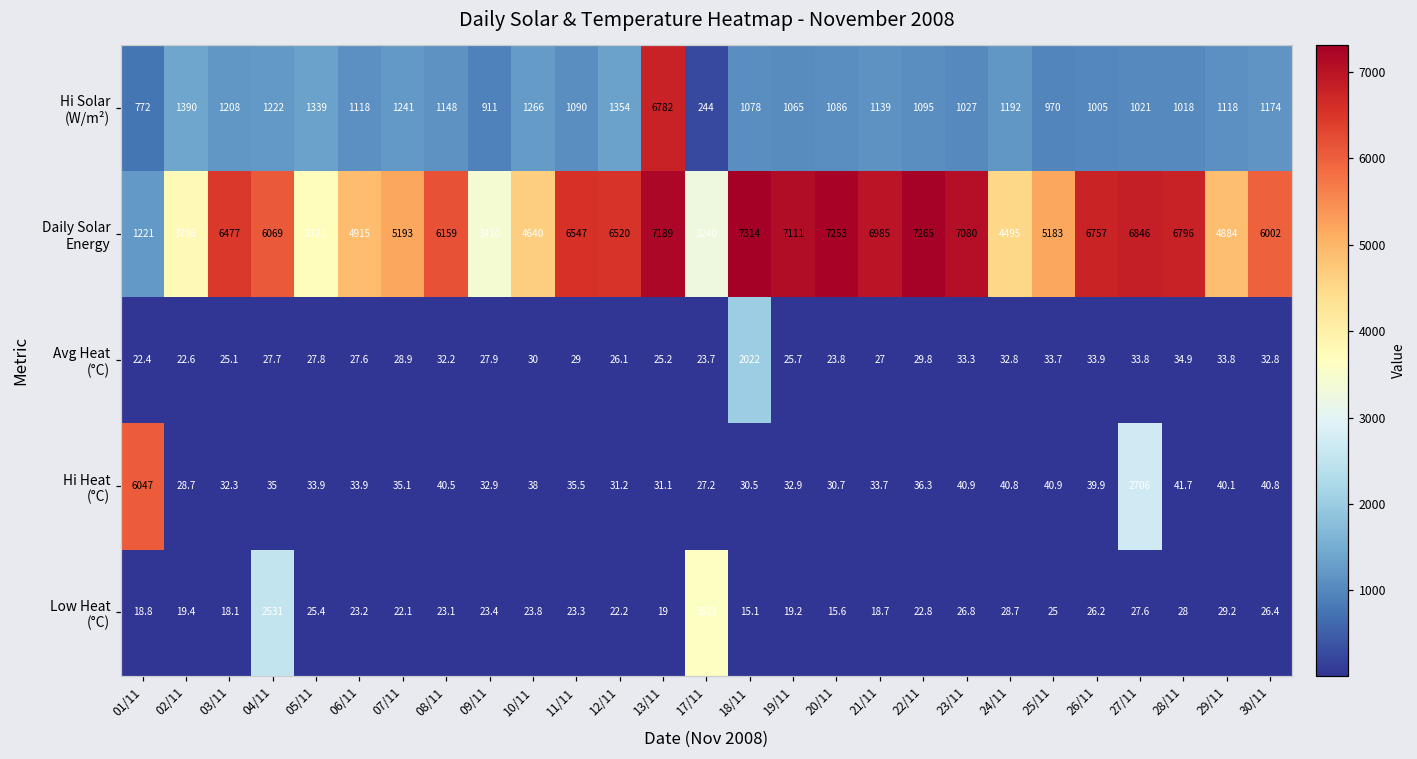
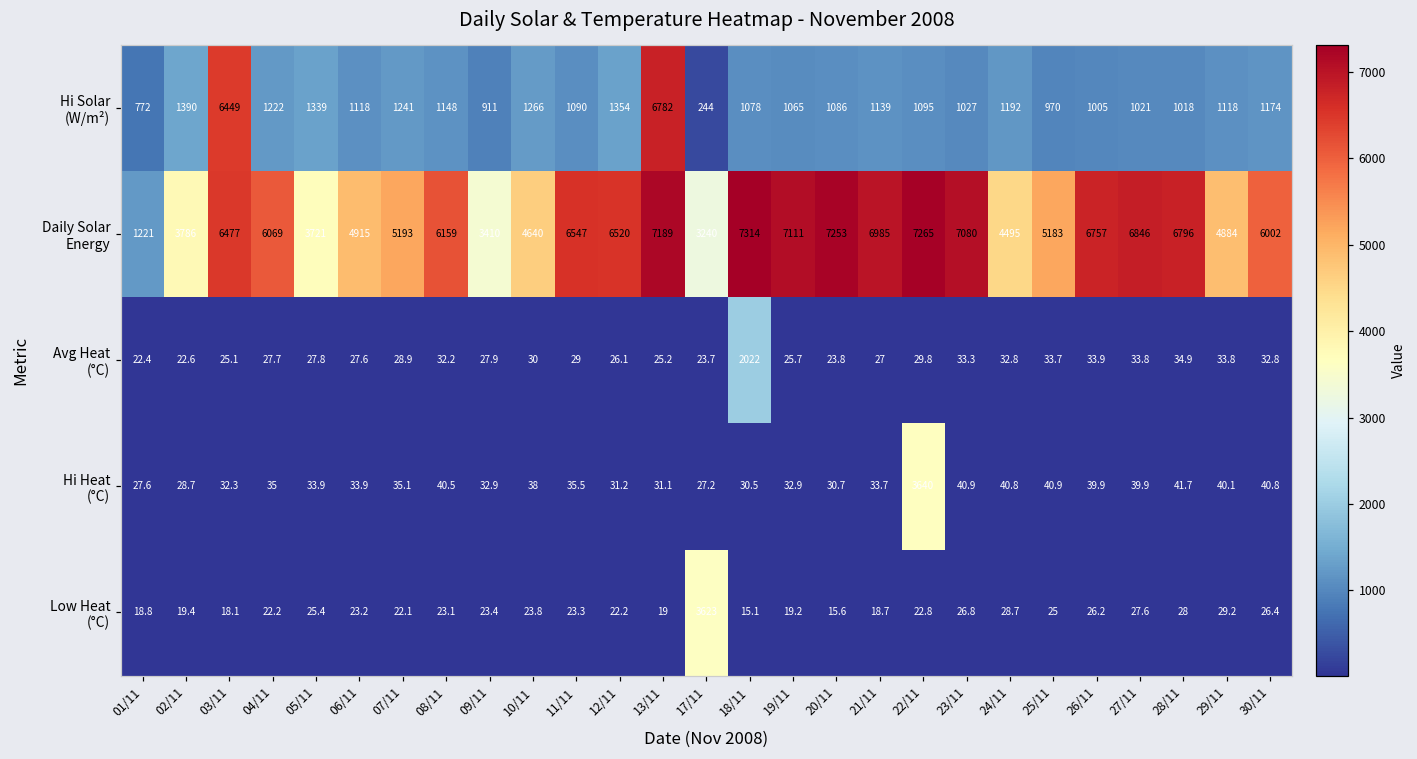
  {
    "Hi Solar (W/m²)": {
      "01/11": 772,
      "02/11": 1390,
-     "03/11": 1208,
+     "03/11": 6449,
      "04/11": 1222,
      "05/11": 1339,
      "06/11": 1118,
      "07/11": 1241,
      "08/11": 1148,
      "09/11": 911,
      "10/11": 1266,
      "11/11": 1090,
      "12/11": 1354,
      "13/11": 6782,
      "17/11": 244,
      "18/11": 1078,
      "19/11": 1065,
      "20/11": 1086,
      "21/11": 1139,
      "22/11": 1095,
      "23/11": 1027,
      "24/11": 1192,
      "25/11": 970,
      "26/11": 1005,
      "27/11": 1021,
      "28/11": 1018,
      "29/11": 1118,
      "30/11": 1174
    },
    "Daily Solar Energy": {
      "01/11": 1221,
      "02/11": 3786,
      "03/11": 6477,
      "04/11": 6069,
      "05/11": 3721,
      "06/11": 4915,
      "07/11": 5193,
      "08/11": 6159,
      "10/11": 4640,
      "11/11": 6547,
      "12/11": 6520,
      "13/11": 7189,
      "18/11": 7314,
      "19/11": 7111,
      "20/11": 7253,
      "21/11": 6985,
      "22/11": 7265,
      "23/11": 7080,
      "24/11": 4495,
      "25/11": 5183,
      "26/11": 6757,
      "27/11": 6846,
      "28/11": 6796,
      "29/11": 4884,
      "30/11": 6002
    },
    "Avg Heat (°C)": {
      "01/11": 22.4,
      "02/11": 22.6,
      "03/11": 25.1,
      "04/11": 27.7,
      "05/11": 27.8,
      "06/11": 27.6,
      "07/11": 28.9,
      "08/11": 32.2,
      "09/11": 27.9,
      "10/11": 30,
      "11/11": 29,
      "12/11": 26.1,
      "13/11": 25.2,
      "17/11": 23.7,
      "18/11": 2022,
      "19/11": 25.7,
      "20/11": 23.8,
      "21/11": 27,
      "22/11": 29.8,
      "23/11": 33.3,
      "24/11": 32.8,
      "25/11": 33.7,
      "26/11": 33.9,
      "27/11": 33.8,
      "28/11": 34.9,
      "29/11": 33.8,
      "30/11": 32.8
    },
    "Hi Heat (°C)": {
-     "01/11": 6047,
+     "01/11": 27.6,
      "02/11": 28.7,
      "03/11": 32.3,
      "04/11": 35,
      "05/11": 33.9,
      "06/11": 33.9,
      "07/11": 35.1,
      "08/11": 40.5,
      "09/11": 32.9,
      "10/11": 38,
      "11/11": 35.5,
      "12/11": 31.2,
      "13/11": 31.1,
      "17/11": 27.2,
      "18/11": 30.5,
      "19/11": 32.9,
      "20/11": 30.7,
      "21/11": 33.7,
-     "22/11": 36.3,
+     "22/11": 3640,
      "23/11": 40.9,
      "24/11": 40.8,
      "25/11": 40.9,
      "26/11": 39.9,
-     "27/11": 2706,
+     "27/11": 39.9,
      "28/11": 41.7,
      "29/11": 40.1,
      "30/11": 40.8
    },
    "Low Heat (°C)": {
      "01/11": 18.8,
      "02/11": 19.4,
      "03/11": 18.1,
-     "04/11": 2531,
+     "04/11": 22.2,
      "05/11": 25.4,
      "06/11": 23.2,
      "07/11": 22.1,
      "08/11": 23.1,
      "09/11": 23.4,
      "10/11": 23.8,
      "11/11": 23.3,
      "12/11": 22.2,
      "13/11": 19,
      "17/11": 3623,
      "18/11": 15.1,
      "19/11": 19.2,
      "20/11": 15.6,
      "21/11": 18.7,
      "22/11": 22.8,
      "23/11": 26.8,
      "24/11": 28.7,
      "25/11": 25,
      "26/11": 26.2,
      "27/11": 27.6,
      "28/11": 28,
      "29/11": 29.2,
      "30/11": 26.4
    }
  }
